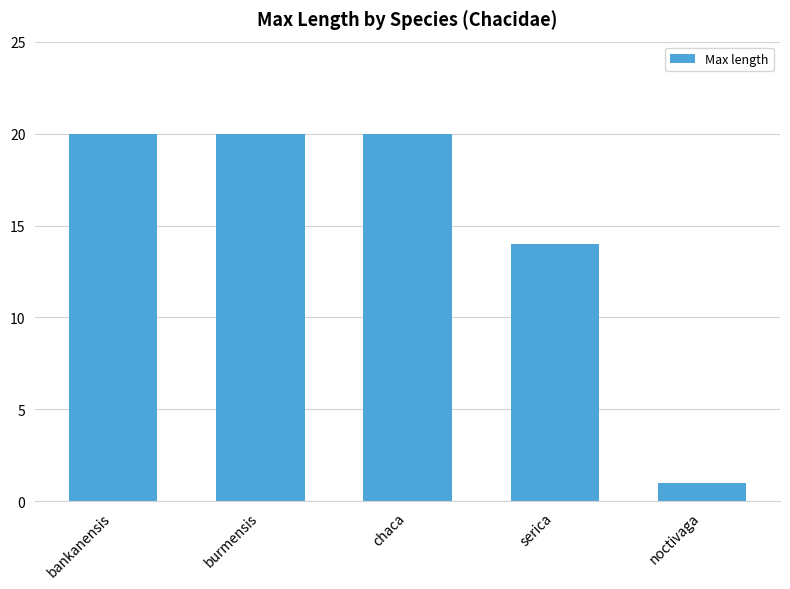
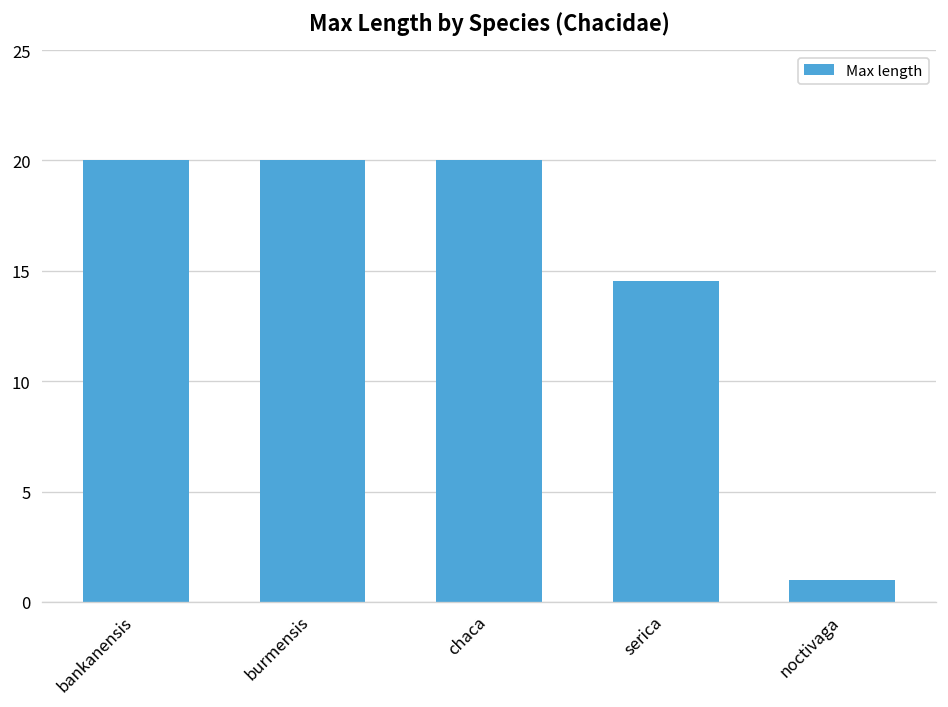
  {
    "bankanensis": 20.0,
    "burmensis": 20.0,
    "chaca": 20.0,
-   "serica": 14.0,
+   "serica": 14.5,
    "noctivaga": 1.0
  }
